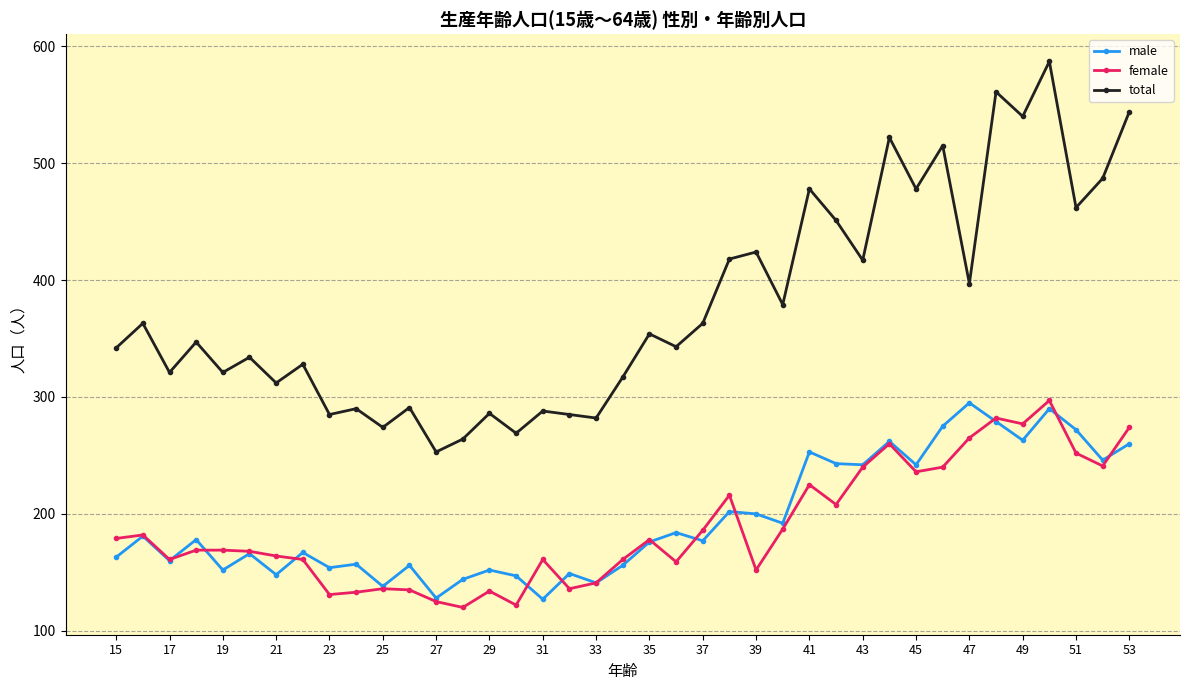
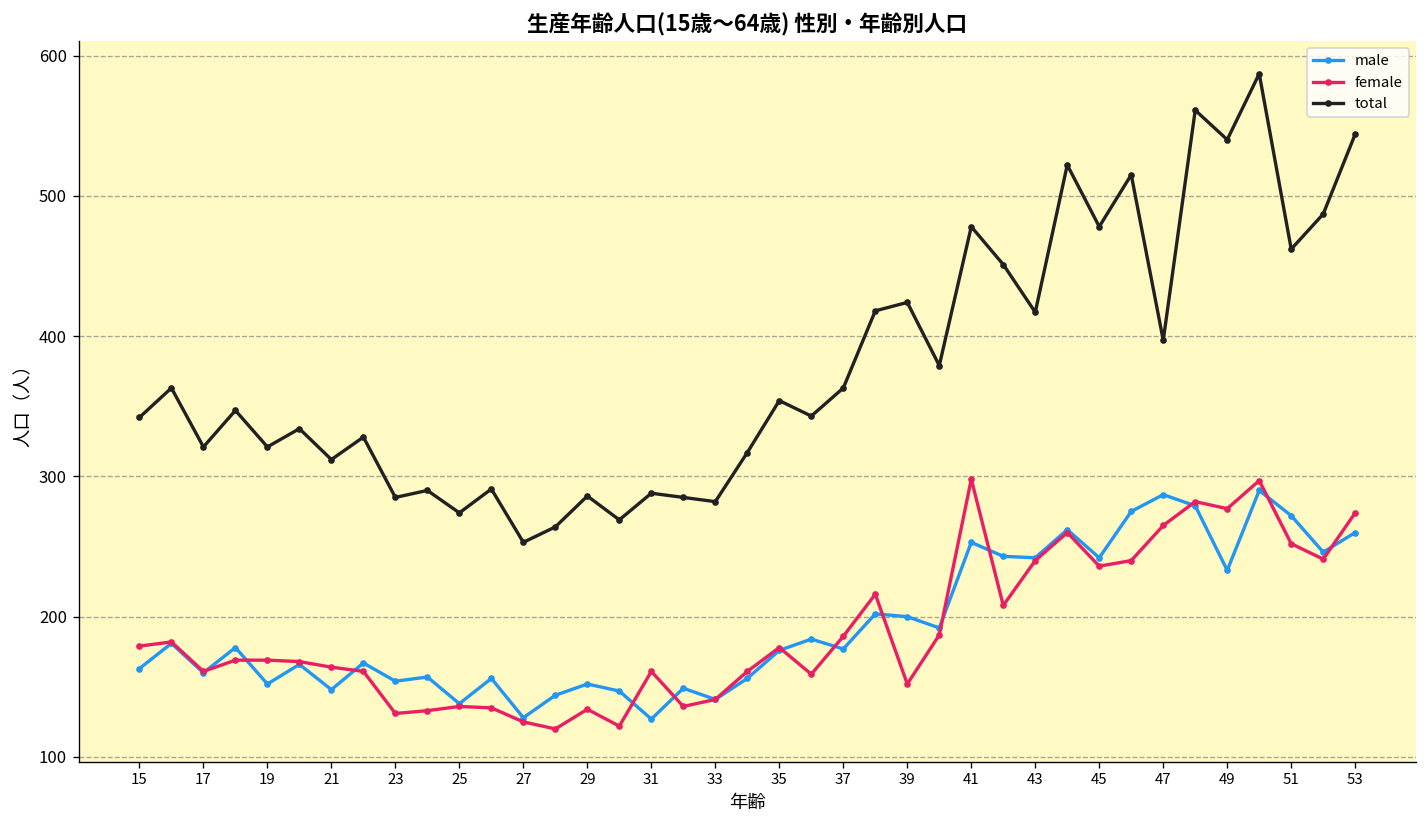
  {
    "male": {
      "39": 200,
      "41": 253,
      "45": 242,
-     "47": 295,
-     "49": 263,
+     "47": 287,
+     "49": 233,
      "51": 272,
      "53": 260
    },
    "female": {
      "39": 152,
-     "41": 225,
+     "41": 298,
      "45": 236,
      "47": 265,
      "49": 277,
      "51": 252,
      "53": 274
    },
    "total": {
      "39": 424,
      "41": 478,
      "43": 417,
      "45": 478,
      "47": 397,
      "49": 540,
      "51": 462,
      "53": 544
    }
  }
